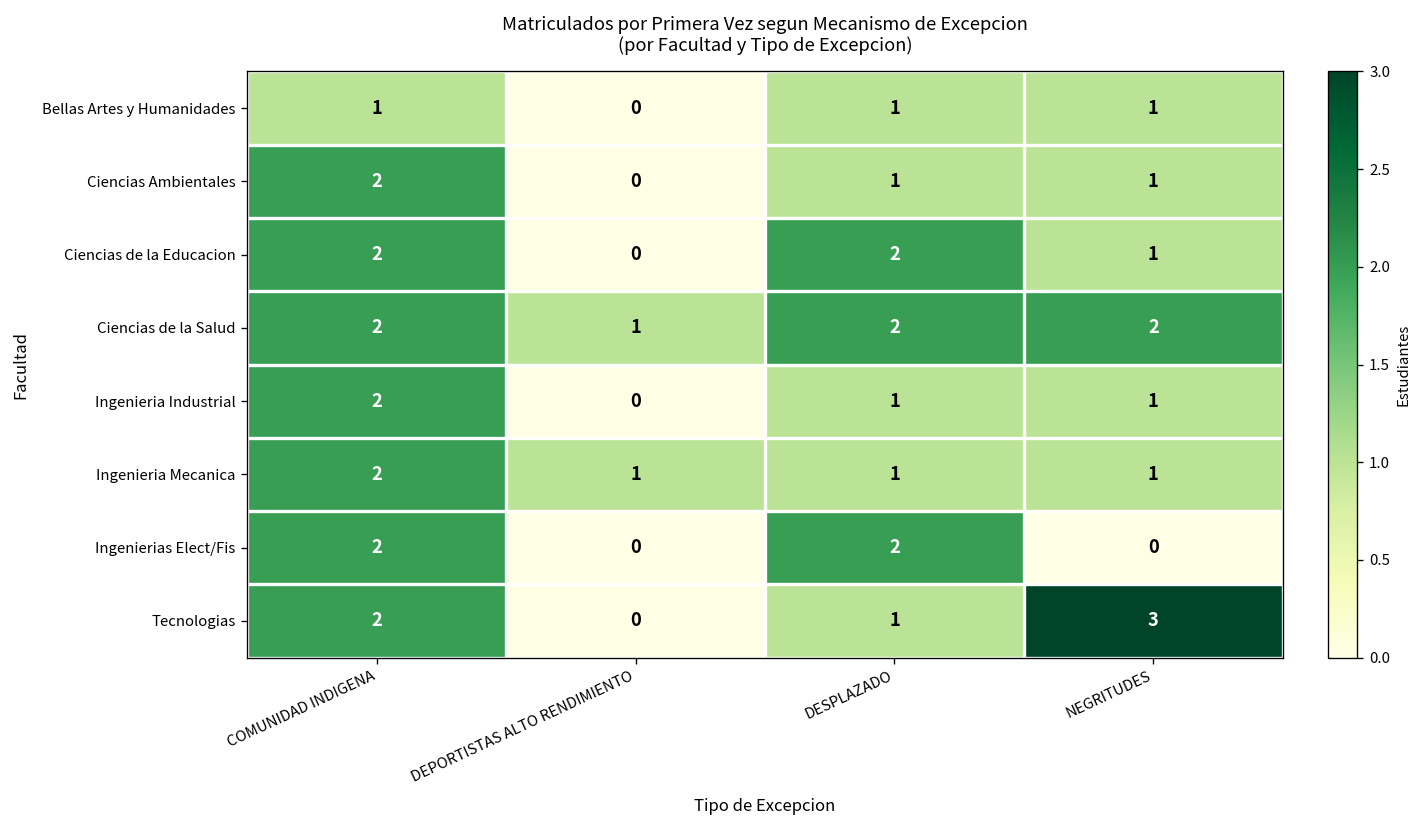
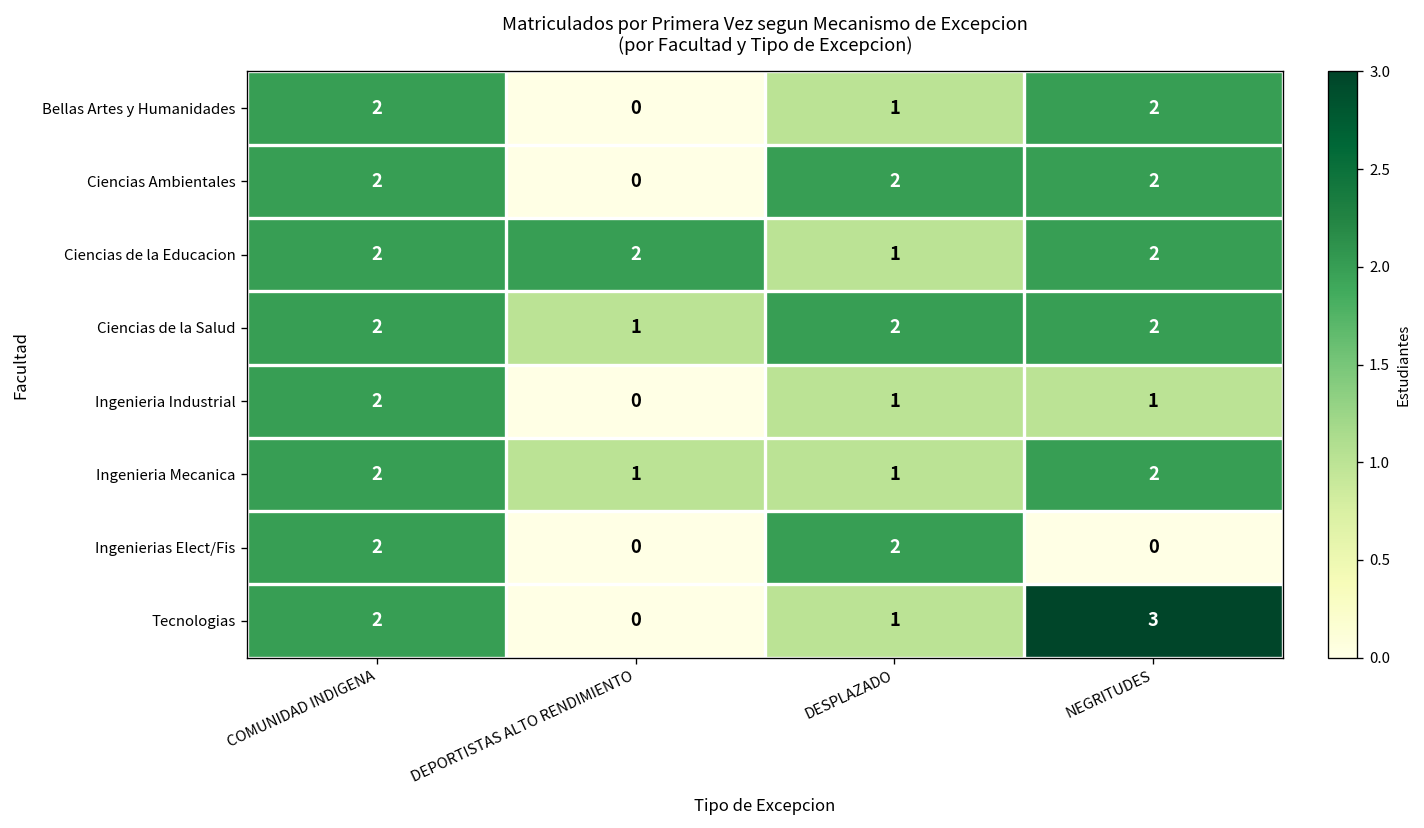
  {
    "Bellas Artes y Humanidades": {
-     "COMUNIDAD INDIGENA": 1,
+     "COMUNIDAD INDIGENA": 2,
      "DEPORTISTAS ALTO RENDIMIENTO": 0,
      "DESPLAZADO": 1,
-     "NEGRITUDES": 1
+     "NEGRITUDES": 2
    },
    "Ciencias Ambientales": {
      "COMUNIDAD INDIGENA": 2,
      "DEPORTISTAS ALTO RENDIMIENTO": 0,
-     "DESPLAZADO": 1,
-     "NEGRITUDES": 1
+     "DESPLAZADO": 2,
+     "NEGRITUDES": 2
    },
    "Ciencias de la Educacion": {
      "COMUNIDAD INDIGENA": 2,
-     "DEPORTISTAS ALTO RENDIMIENTO": 0,
-     "DESPLAZADO": 2,
-     "NEGRITUDES": 1
+     "DEPORTISTAS ALTO RENDIMIENTO": 2,
+     "DESPLAZADO": 1,
+     "NEGRITUDES": 2
    },
    "Ciencias de la Salud": {
      "COMUNIDAD INDIGENA": 2,
      "DEPORTISTAS ALTO RENDIMIENTO": 1,
      "DESPLAZADO": 2,
      "NEGRITUDES": 2
    },
    "Ingenieria Industrial": {
      "COMUNIDAD INDIGENA": 2,
      "DEPORTISTAS ALTO RENDIMIENTO": 0,
      "DESPLAZADO": 1,
      "NEGRITUDES": 1
    },
    "Ingenieria Mecanica": {
      "COMUNIDAD INDIGENA": 2,
      "DEPORTISTAS ALTO RENDIMIENTO": 1,
      "DESPLAZADO": 1,
-     "NEGRITUDES": 1
+     "NEGRITUDES": 2
    },
    "Ingenierias Elect/Fis": {
      "COMUNIDAD INDIGENA": 2,
      "DEPORTISTAS ALTO RENDIMIENTO": 0,
      "DESPLAZADO": 2,
      "NEGRITUDES": 0
    },
    "Tecnologias": {
      "COMUNIDAD INDIGENA": 2,
      "DEPORTISTAS ALTO RENDIMIENTO": 0,
      "DESPLAZADO": 1,
      "NEGRITUDES": 3
    }
  }
